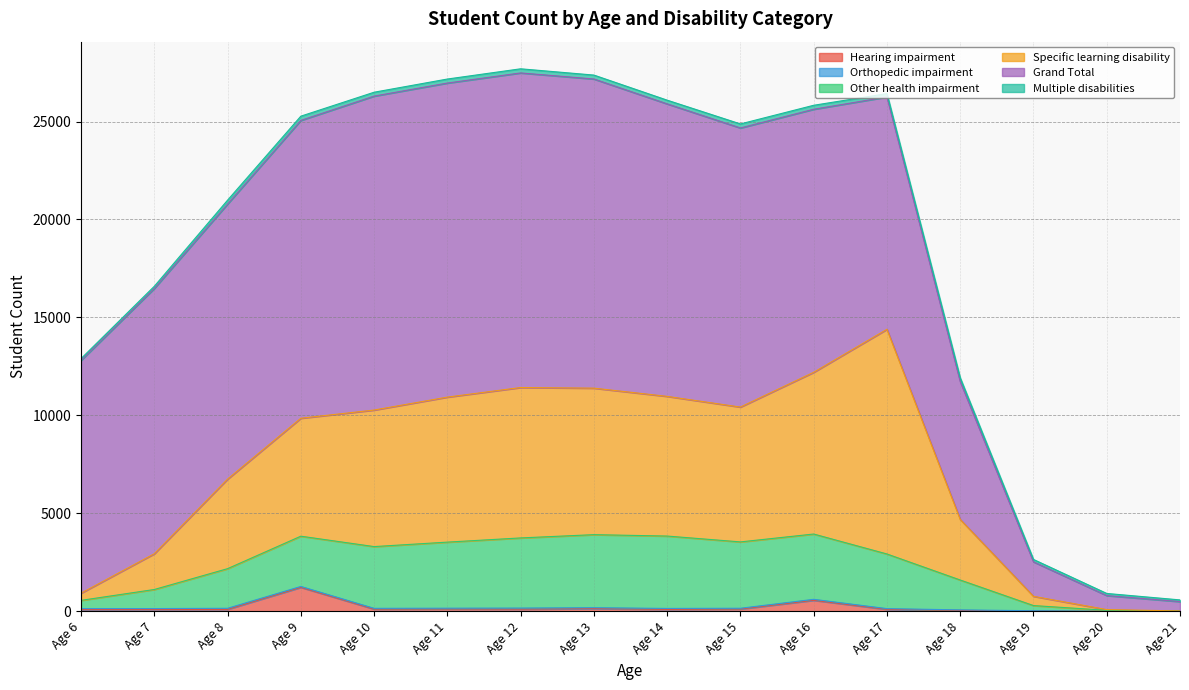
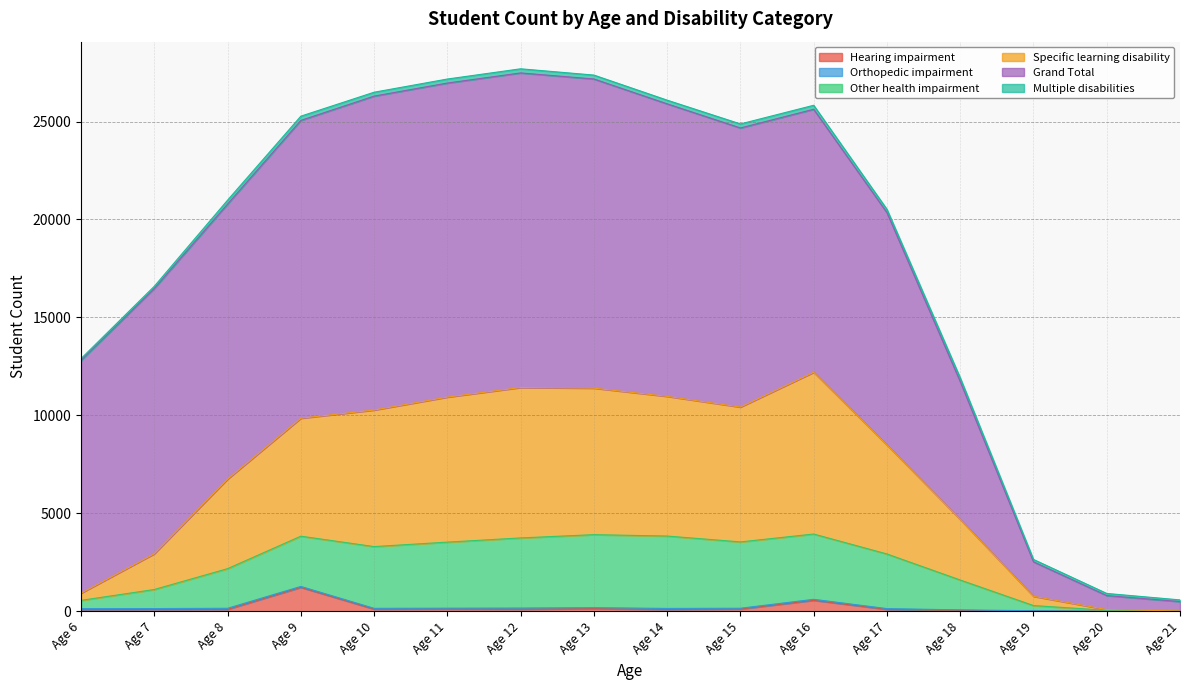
  {
    "Specific learning disability": {
      "Age 6": 400,
      "Age 7": 1800,
      "Age 8": 4600,
      "Age 9": 6000,
      "Age 10": 7000,
      "Age 11": 7400,
      "Age 12": 7700,
      "Age 13": 7500,
      "Age 14": 7100,
      "Age 15": 6900,
      "Age 16": 8300,
-     "Age 17": 11500,
+     "Age 17": 5600,
      "Age 18": 3100,
      "Age 19": 500
    },
    "Grand Total": {
      "Age 8": 14000,
      "Age 9": 15200,
      "Age 10": 16000,
      "Age 11": 16000,
      "Age 12": 16100,
      "Age 13": 15800,
      "Age 14": 14900,
      "Age 15": 14200,
      "Age 16": 13400,
      "Age 18": 7000
    }
  }
